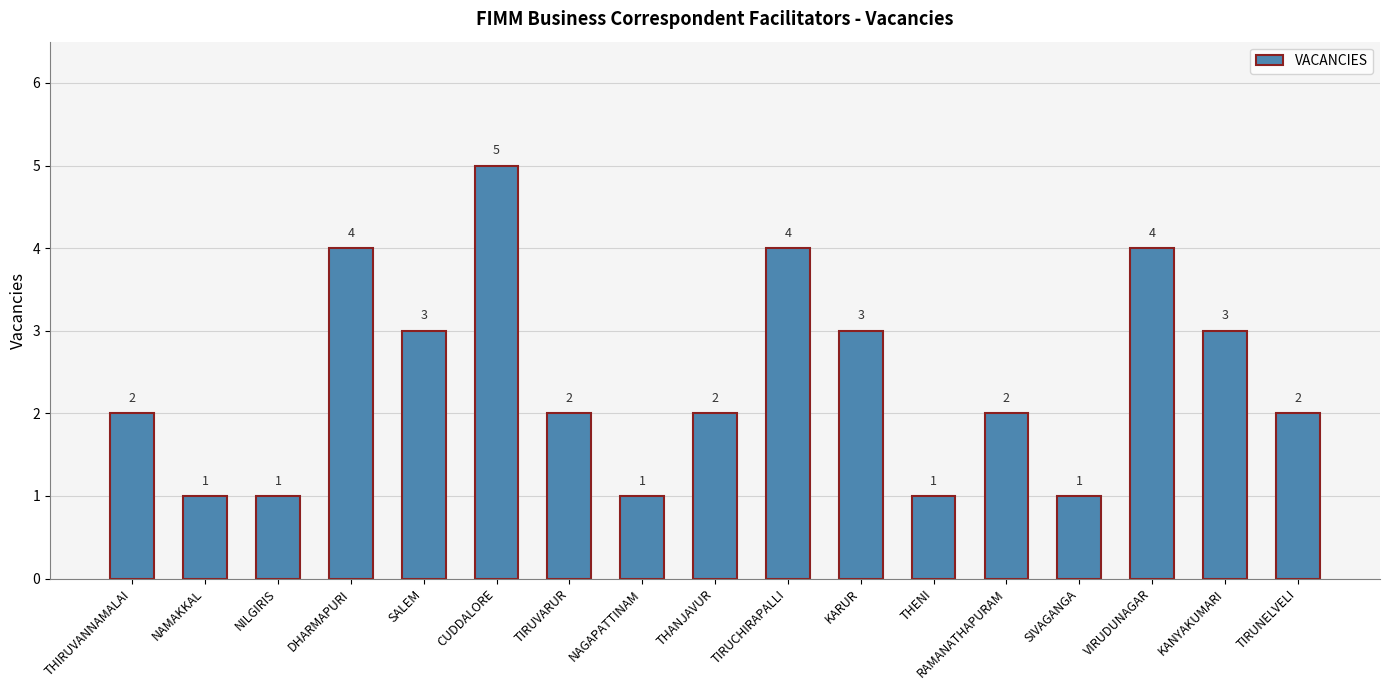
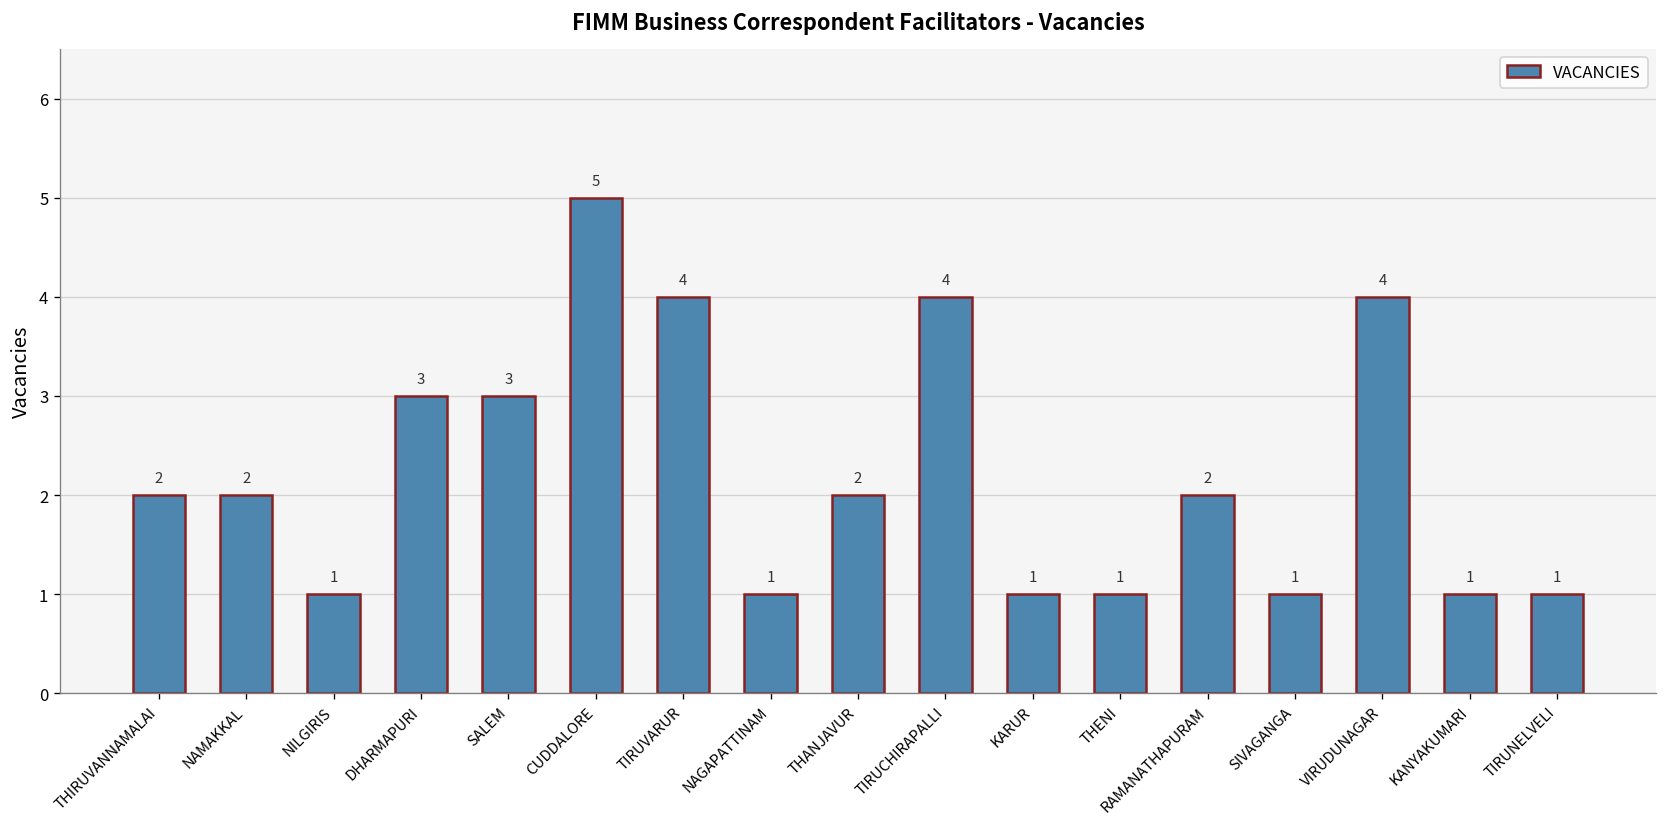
  {
    "THIRUVANNAMALAI": 2,
-   "NAMAKKAL": 1,
+   "NAMAKKAL": 2,
    "NILGIRIS": 1,
-   "DHARMAPURI": 4,
+   "DHARMAPURI": 3,
    "SALEM": 3,
    "CUDDALORE": 5,
-   "TIRUVARUR": 2,
+   "TIRUVARUR": 4,
    "NAGAPATTINAM": 1,
    "THANJAVUR": 2,
    "TIRUCHIRAPALLI": 4,
-   "KARUR": 3,
+   "KARUR": 1,
    "THENI": 1,
    "RAMANATHAPURAM": 2,
    "SIVAGANGA": 1,
    "VIRUDUNAGAR": 4,
-   "KANYAKUMARI": 3,
-   "TIRUNELVELI": 2
+   "KANYAKUMARI": 1,
+   "TIRUNELVELI": 1
  }
